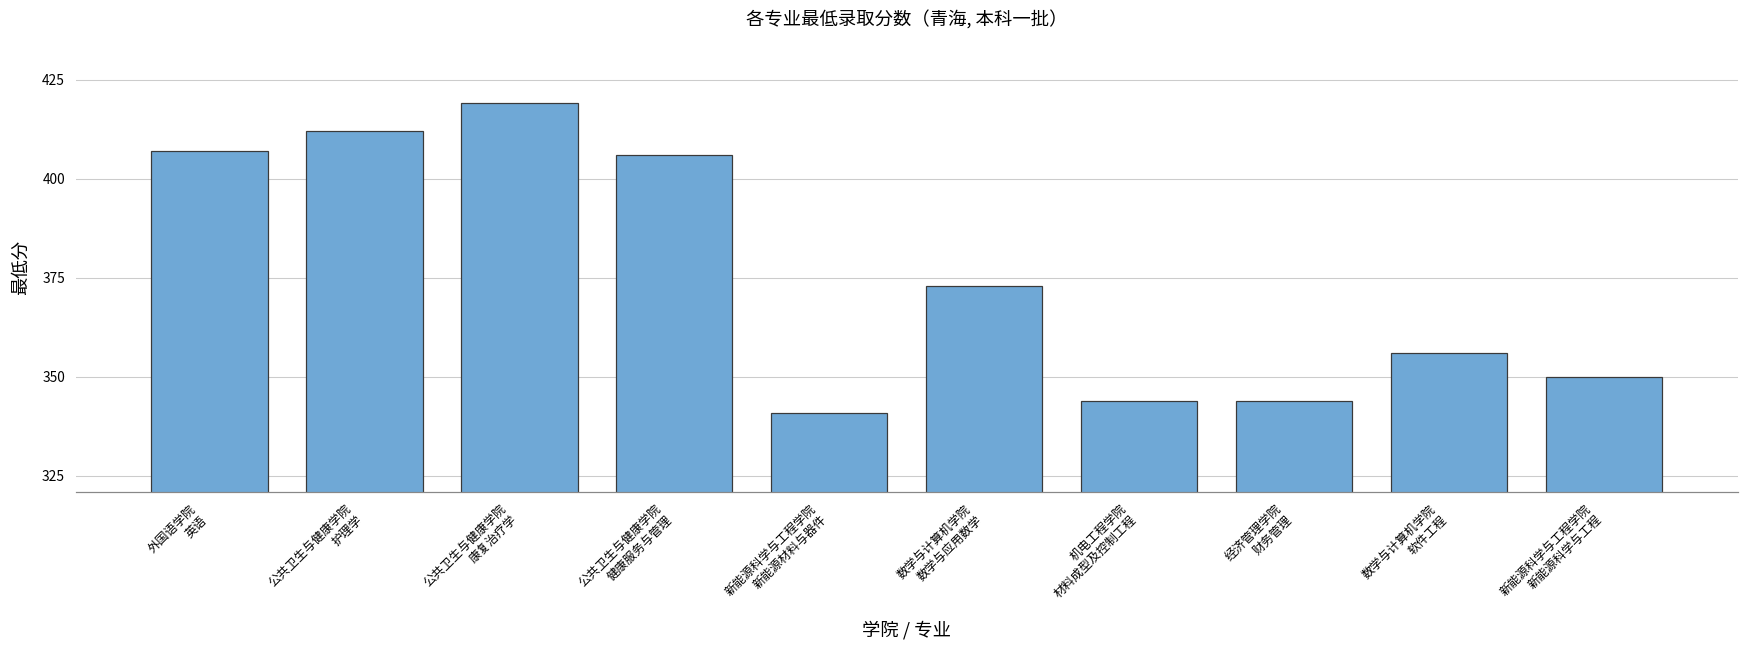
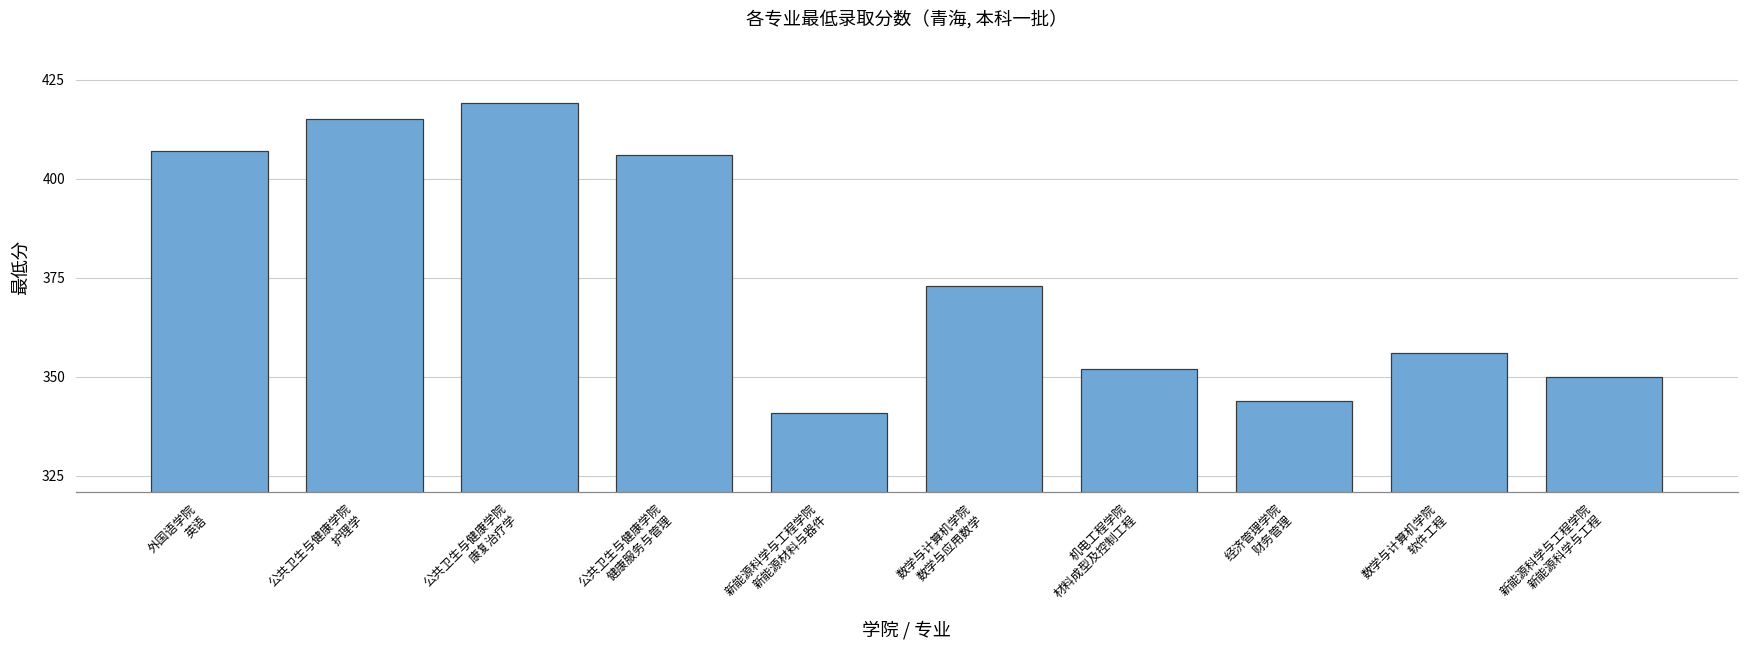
  {
    "外国语学院 英语": 407,
-   "公共卫生与健康学院 护理学": 412,
+   "公共卫生与健康学院 护理学": 415,
    "公共卫生与健康学院 康复治疗学": 419,
    "公共卫生与健康学院 健康服务与管理": 406,
    "新能源科学与工程学院 新能源材料与器件": 341,
    "数学与计算机学院 数学与应用数学": 373,
-   "机电工程学院 材料成型及控制工程": 344,
+   "机电工程学院 材料成型及控制工程": 352,
    "经济管理学院 财务管理": 344,
    "数学与计算机学院 软件工程": 356,
    "新能源科学与工程学院 新能源科学与工程": 350
  }
